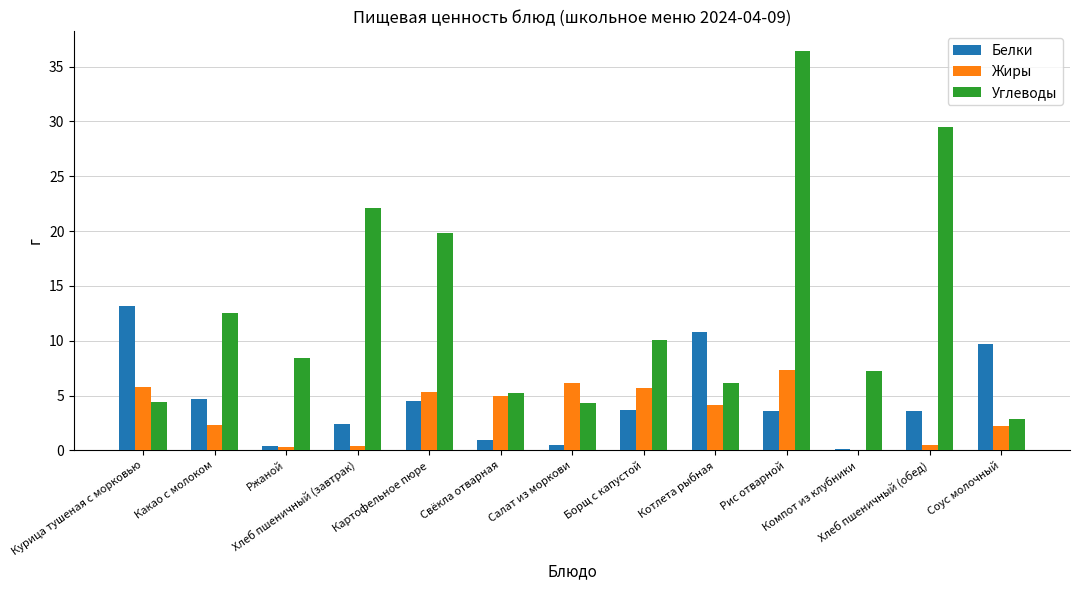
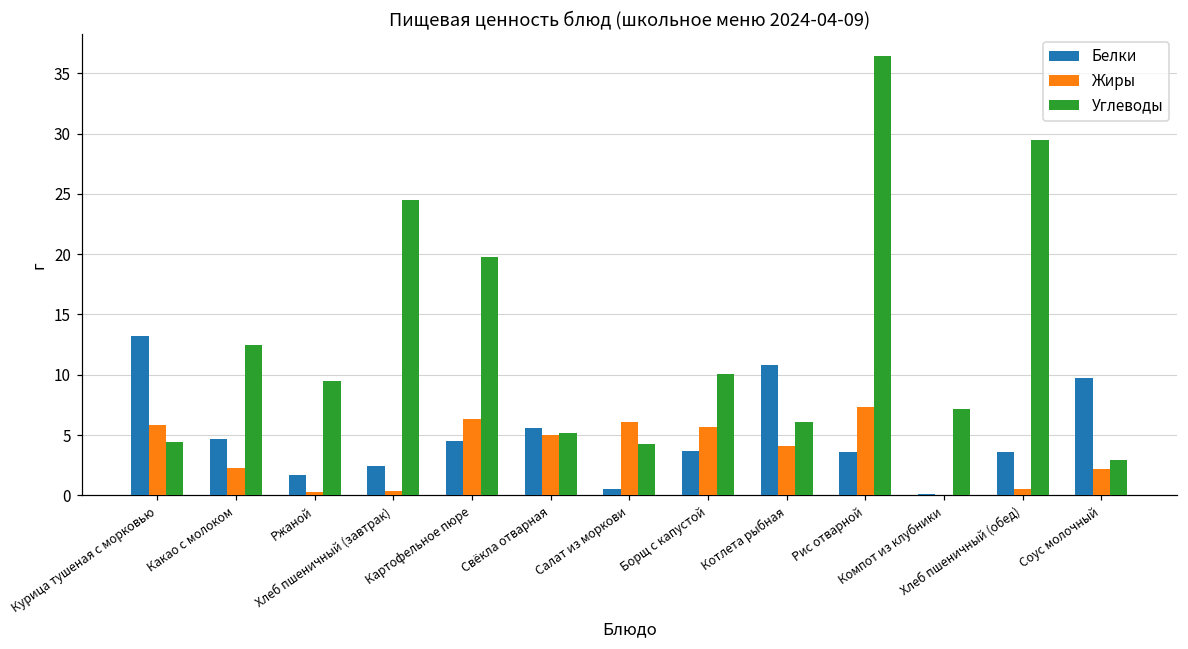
  {
    "Белки": {
      "Курица тушеная с морковью": 13.2,
      "Какао с молоком": 4.7,
-     "Ржаной": 0.4,
+     "Ржаной": 1.7,
      "Хлеб пшеничный (завтрак)": 2.4,
      "Картофельное пюре": 4.5,
-     "Свёкла отварная": 0.9,
+     "Свёкла отварная": 5.6,
      "Салат из моркови": 0.5,
      "Борщ с капустой": 3.7,
      "Котлета рыбная": 10.8,
      "Рис отварной": 3.6,
      "Хлеб пшеничный (обед)": 3.6,
      "Соус молочный": 9.7
    },
    "Жиры": {
      "Курица тушеная с морковью": 5.8,
      "Какао с молоком": 2.3,
      "Ржаной": 0.3,
      "Хлеб пшеничный (завтрак)": 0.4,
-     "Картофельное пюре": 5.3,
+     "Картофельное пюре": 6.3,
      "Свёкла отварная": 5.0,
      "Салат из моркови": 6.1,
      "Борщ с капустой": 5.7,
      "Котлета рыбная": 4.1,
      "Рис отварной": 7.3,
      "Компот из клубники": 0.0,
      "Хлеб пшеничный (обед)": 0.5,
      "Соус молочный": 2.2
    },
    "Углеводы": {
      "Курица тушеная с морковью": 4.4,
      "Какао с молоком": 12.5,
-     "Ржаной": 8.4,
-     "Хлеб пшеничный (завтрак)": 22.1,
+     "Ржаной": 9.5,
+     "Хлеб пшеничный (завтрак)": 24.5,
      "Картофельное пюре": 19.8,
      "Свёкла отварная": 5.2,
      "Салат из моркови": 4.3,
      "Борщ с капустой": 10.1,
      "Котлета рыбная": 6.1,
      "Рис отварной": 36.4,
      "Компот из клубники": 7.2,
      "Хлеб пшеничный (обед)": 29.5,
      "Соус молочный": 2.9
    }
  }
